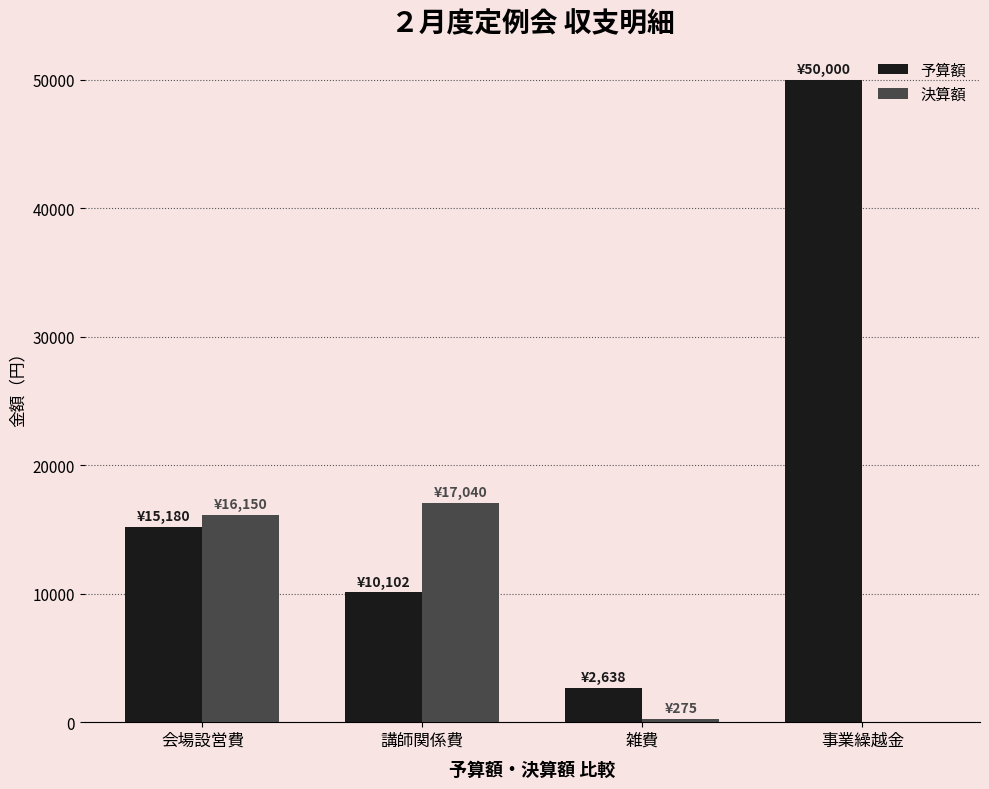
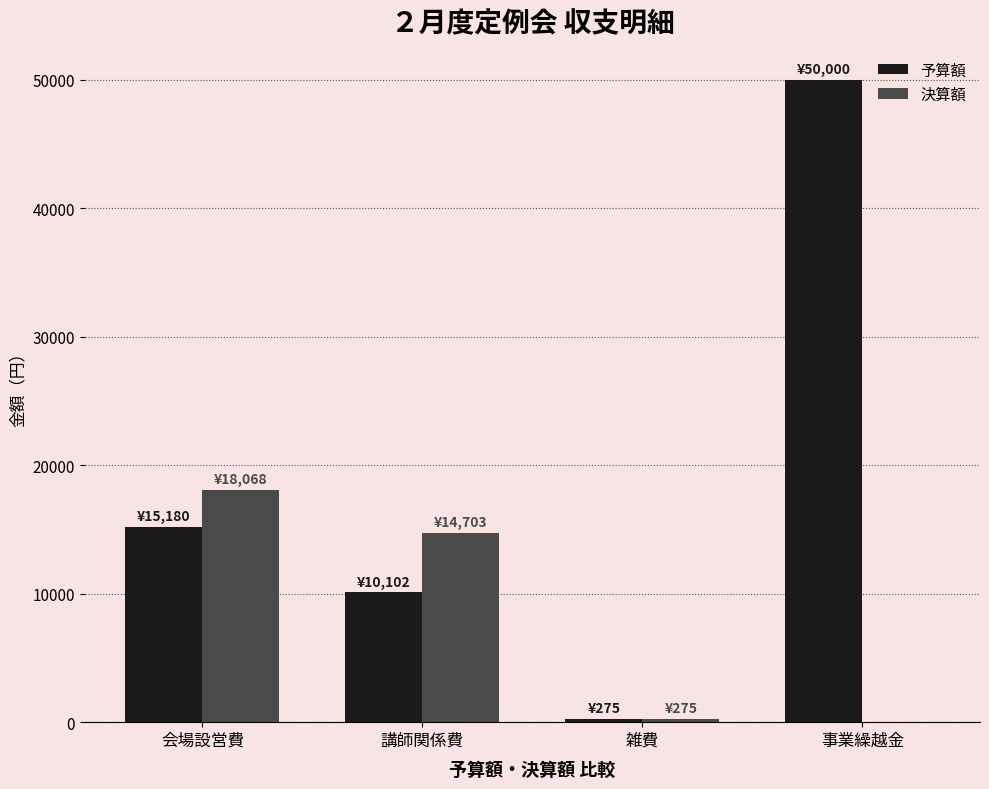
  {
    "予算額": {
      "会場設営費": "¥15,180",
      "講師関係費": "¥10,102",
-     "雑費": "¥2,638",
+     "雑費": "¥275",
      "事業繰越金": "¥50,000"
    },
    "決算額": {
-     "会場設営費": "¥16,150",
-     "講師関係費": "¥17,040",
+     "会場設営費": "¥18,068",
+     "講師関係費": "¥14,703",
      "雑費": "¥275"
    }
  }
